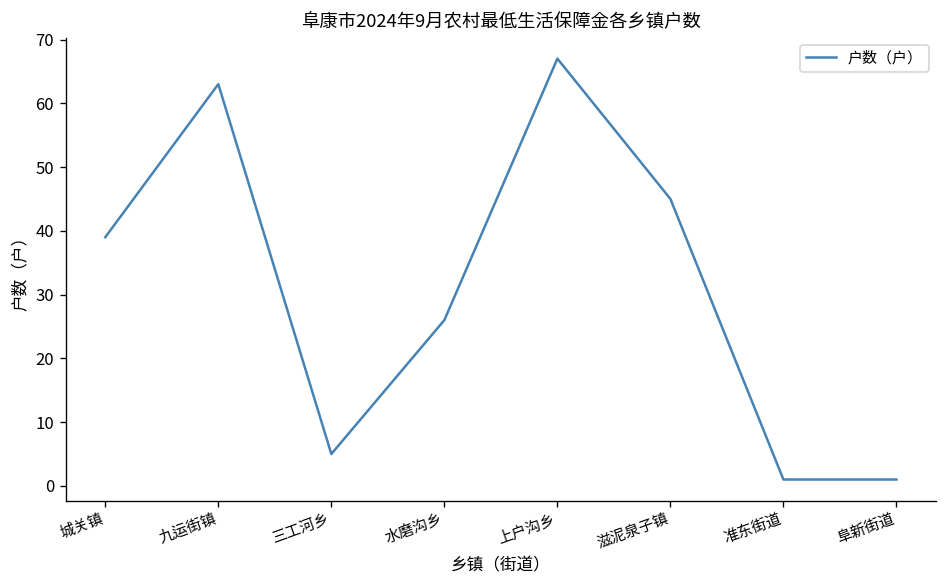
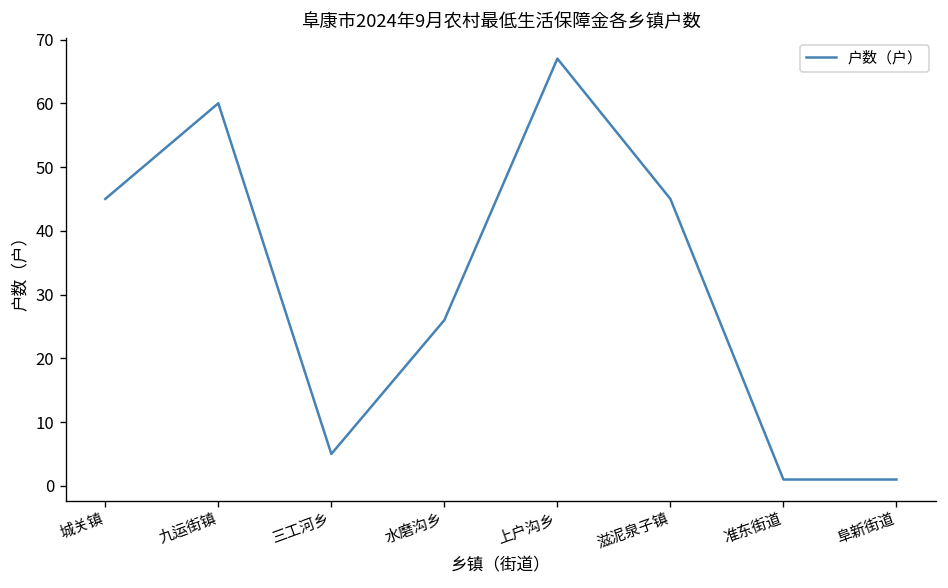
  {
-   "城关镇": 39,
-   "九运街镇": 63,
+   "城关镇": 45,
+   "九运街镇": 60,
    "三工河乡": 5,
    "水磨沟乡": 26,
    "上户沟乡": 67,
    "滋泥泉子镇": 45,
    "准东街道": 1,
    "阜新街道": 1
  }
